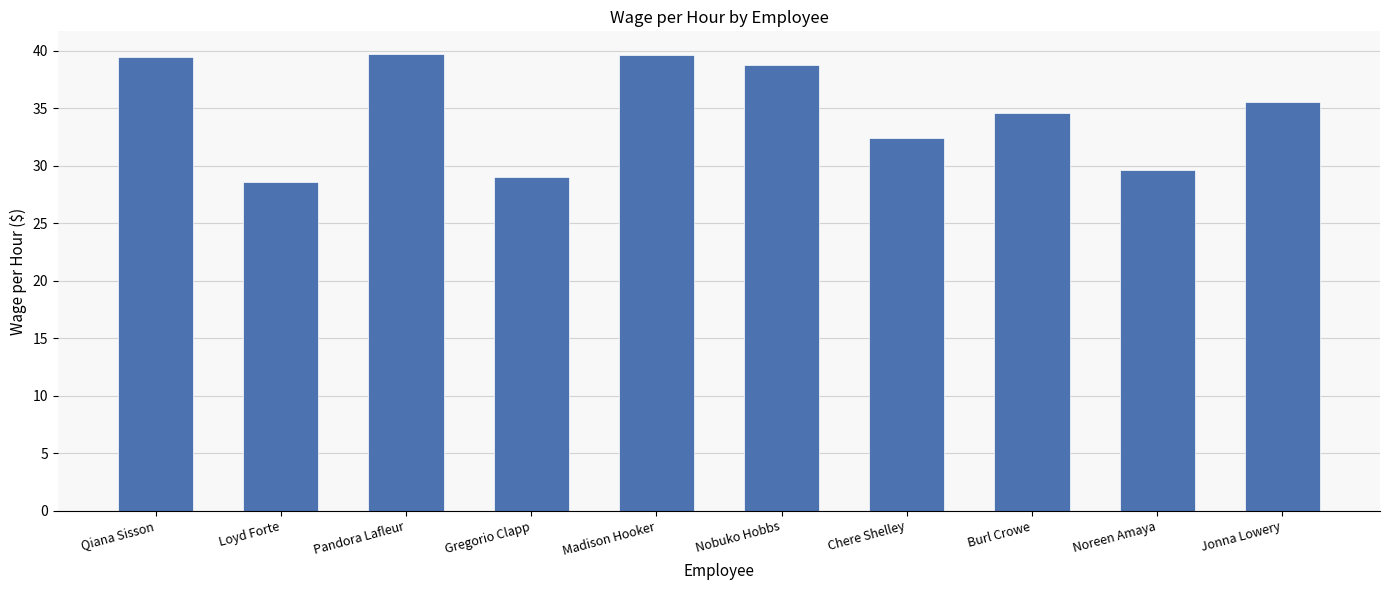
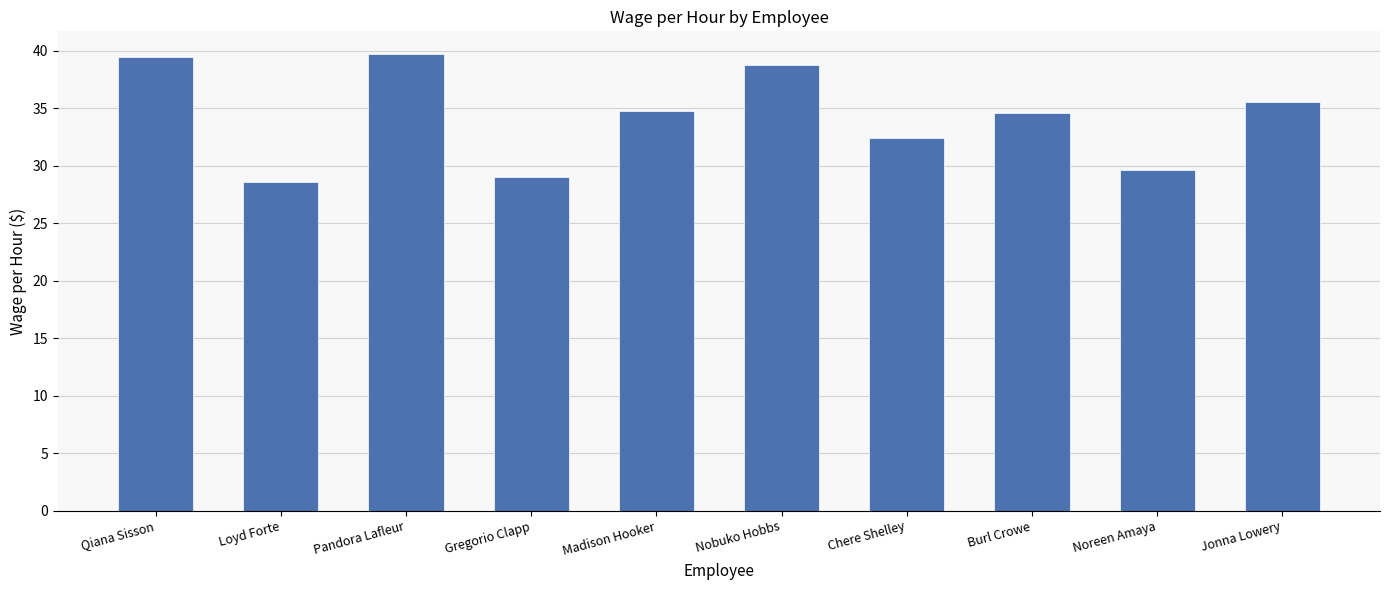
  {
    "Qiana Sisson": 39.5,
    "Loyd Forte": 28.6,
    "Pandora Lafleur": 39.7,
    "Gregorio Clapp": 29.0,
-   "Madison Hooker": 39.6,
+   "Madison Hooker": 34.8,
    "Nobuko Hobbs": 38.7,
    "Chere Shelley": 32.4,
    "Burl Crowe": 34.6,
    "Noreen Amaya": 29.6,
    "Jonna Lowery": 35.5
  }
